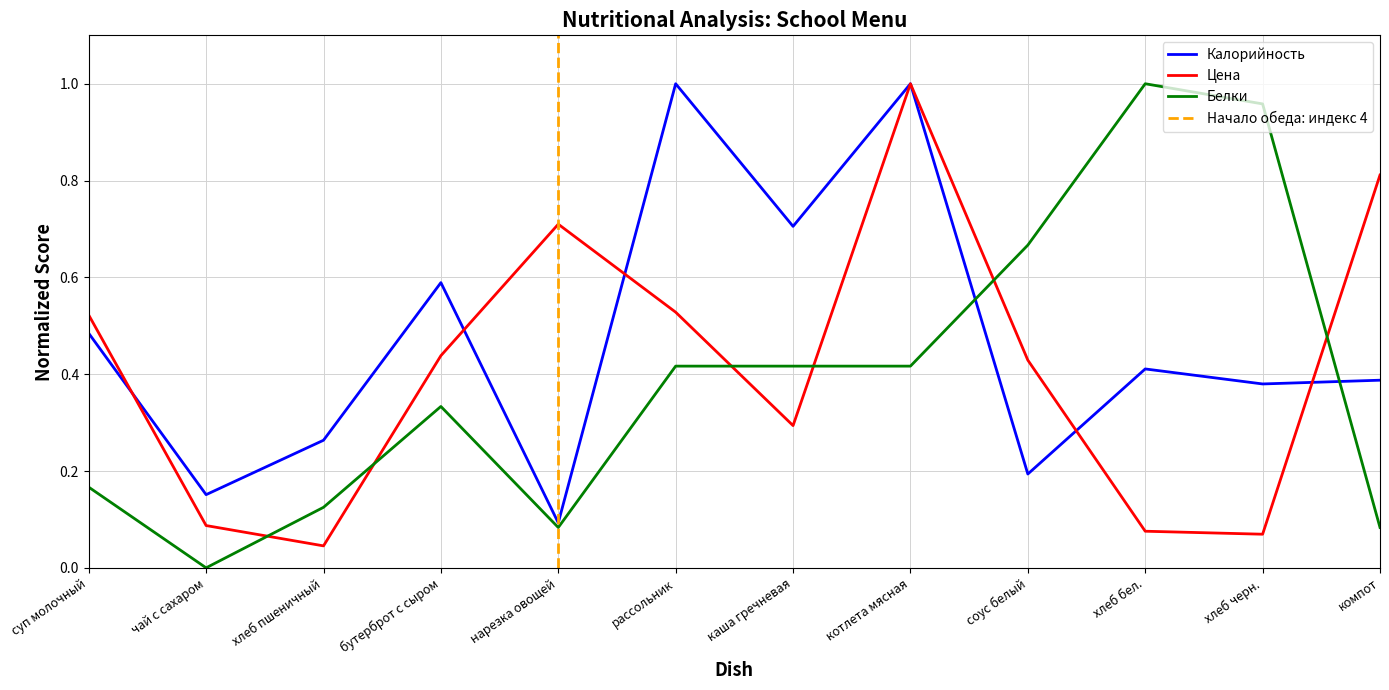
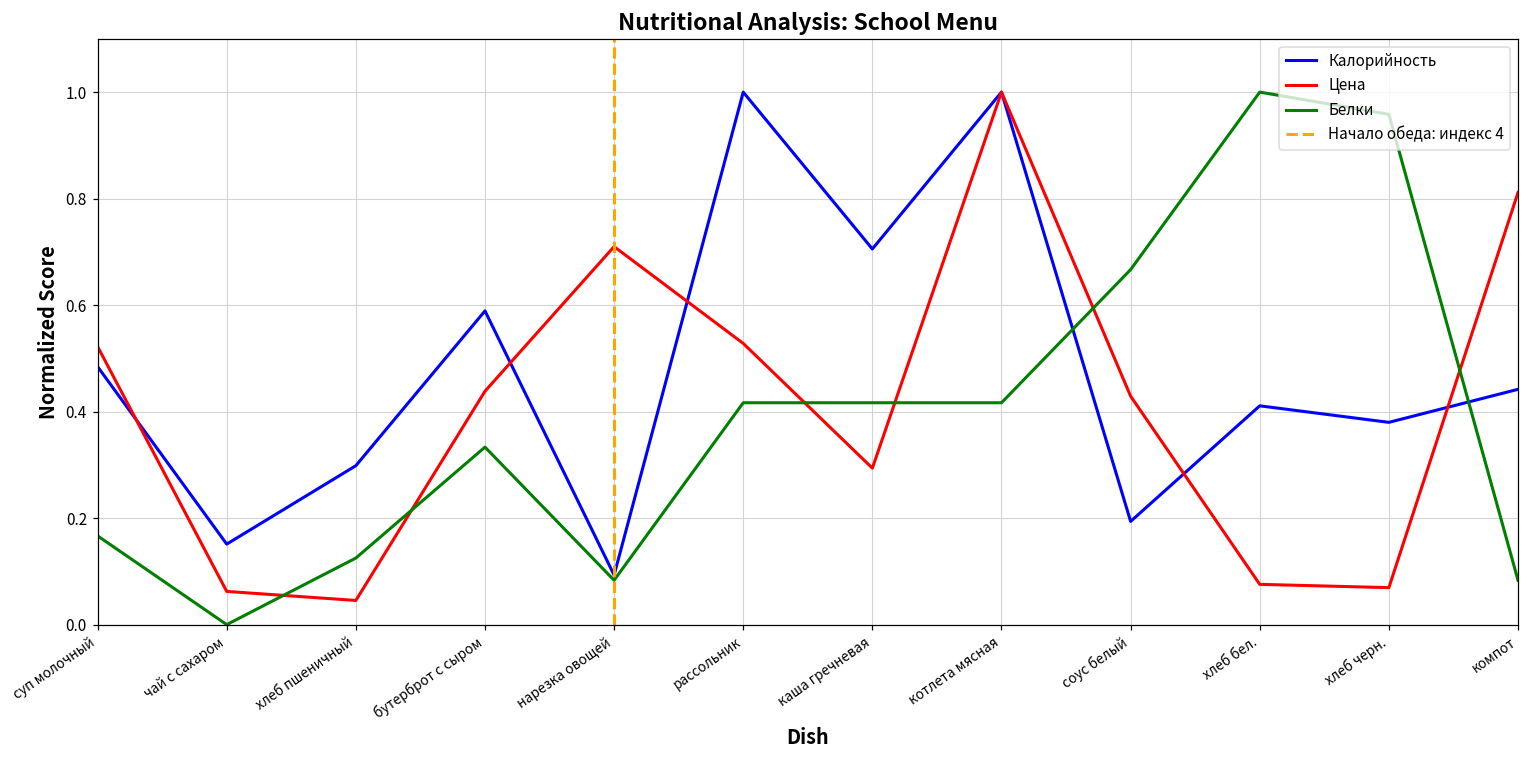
  {
    "Калорийность": {
      "суп молочный": 0.48,
      "чай с сахаром": 0.15,
-     "хлеб пшеничный": 0.26,
+     "хлеб пшеничный": 0.30,
      "бутерброт с сыром": 0.59,
      "нарезка овощей": 0.09,
      "рассольник": 1.00,
      "каша гречневая": 0.71,
      "соус белый": 0.19,
      "хлеб бел.": 0.41,
      "хлеб черн.": 0.38,
-     "компот": 0.39
+     "компот": 0.44
    },
    "Цена": {
      "суп молочный": 0.52,
-     "чай с сахаром": 0.09,
+     "чай с сахаром": 0.06,
      "хлеб пшеничный": 0.05,
      "бутерброт с сыром": 0.44,
      "нарезка овощей": 0.71,
      "рассольник": 0.53,
      "каша гречневая": 0.29,
      "соус белый": 0.43,
      "хлеб бел.": 0.08,
      "хлеб черн.": 0.07,
      "компот": 0.81
    },
    "Белки": {
      "суп молочный": 0.17,
      "чай с сахаром": 0.00,
      "хлеб пшеничный": 0.13,
      "бутерброт с сыром": 0.33,
      "нарезка овощей": 0.08,
      "рассольник": 0.42,
      "каша гречневая": 0.42,
      "котлета мясная": 0.42,
      "соус белый": 0.67,
      "хлеб бел.": 1.00,
      "компот": 0.08
    }
  }
